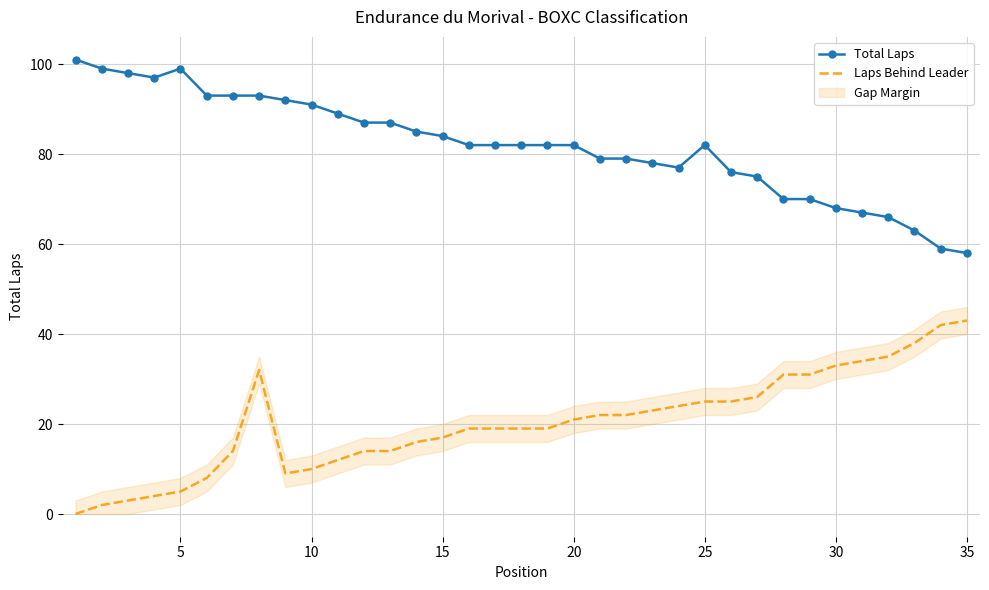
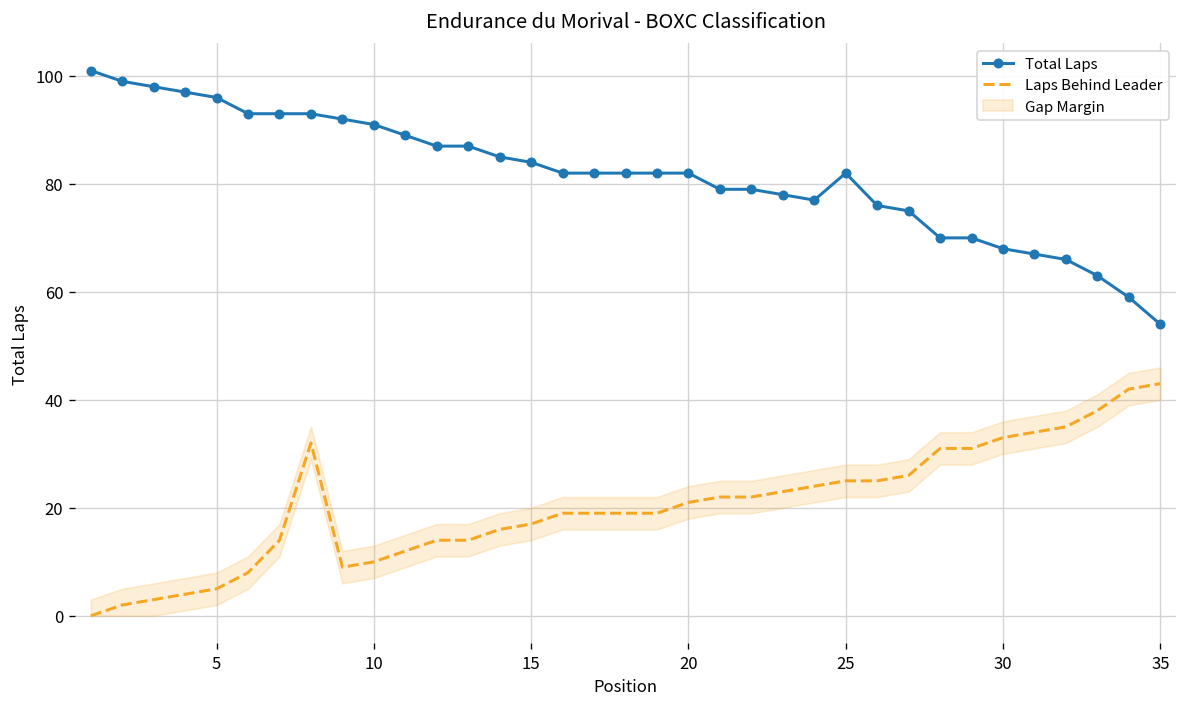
  {
    "Total Laps": {
-     "5": 99,
+     "5": 96,
      "10": 91,
      "15": 84,
      "20": 82,
      "25": 82,
      "30": 68,
-     "35": 58
+     "35": 54
    }
  }
